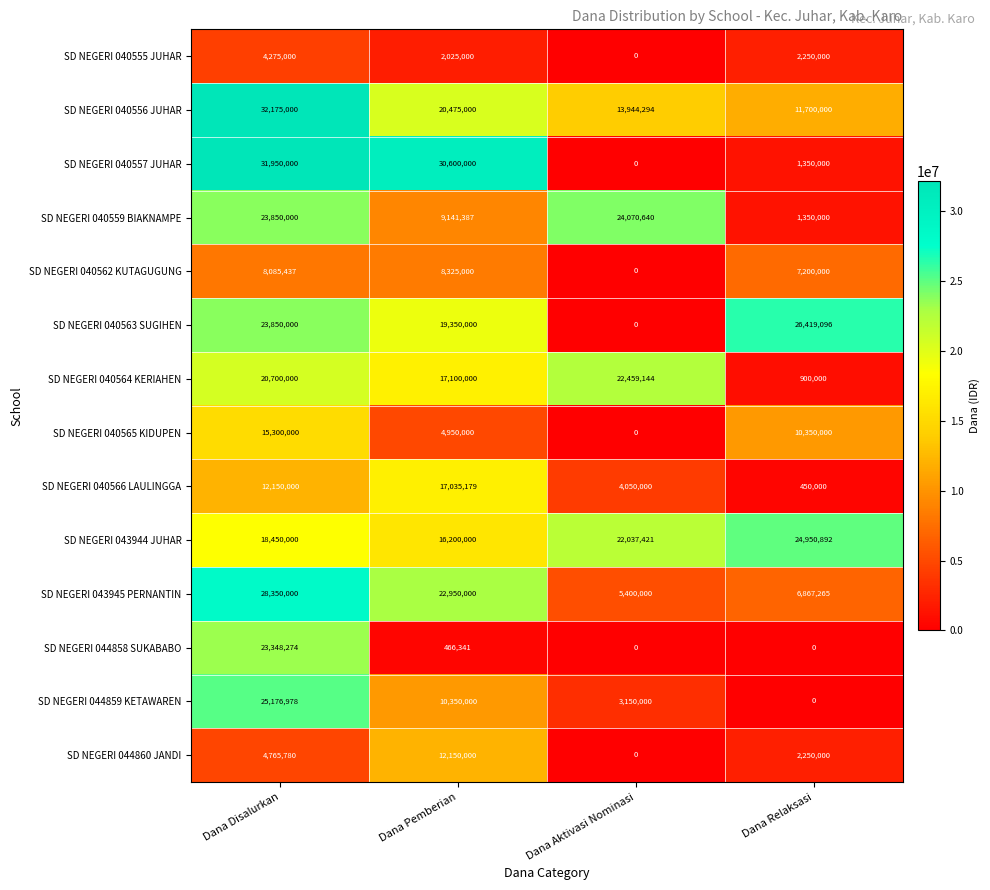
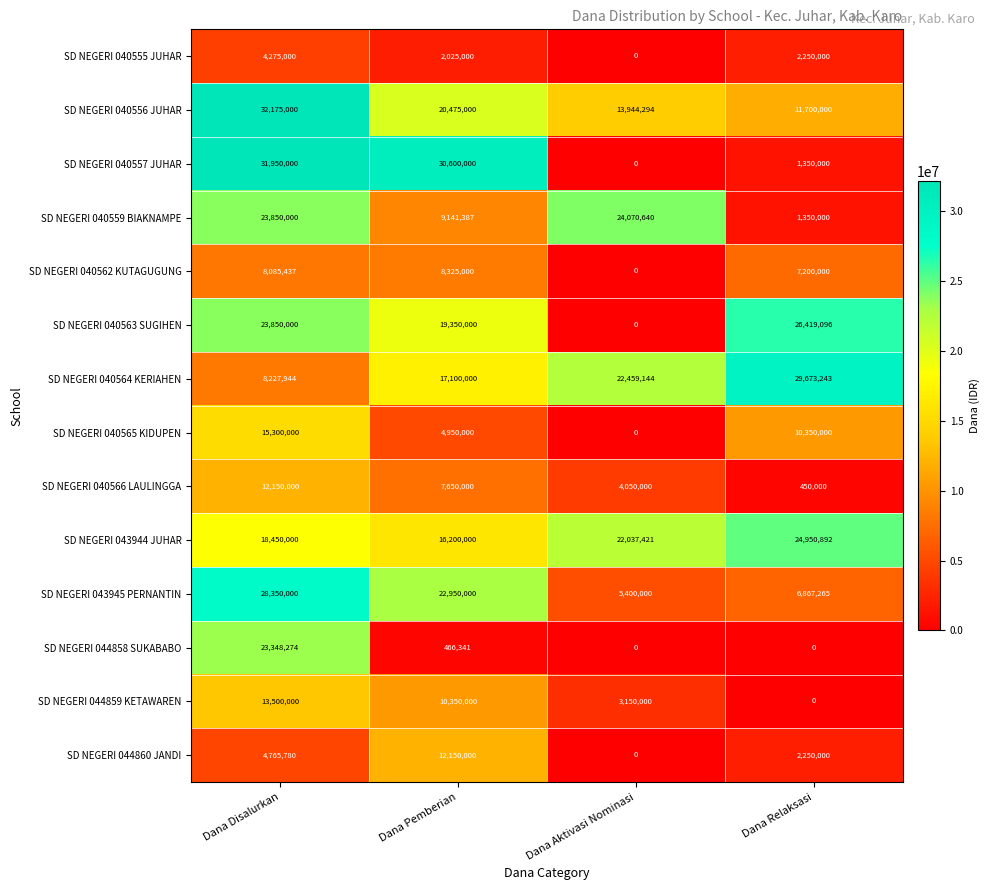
  {
    "SD NEGERI 040555 JUHAR": {
      "Dana Disalurkan": "4,275,000",
      "Dana Pemberian": "2,025,000",
      "Dana Aktivasi Nominasi": "0",
      "Dana Relaksasi": "2,250,000"
    },
    "SD NEGERI 040556 JUHAR": {
      "Dana Disalurkan": "32,175,000",
      "Dana Pemberian": "20,475,000",
      "Dana Aktivasi Nominasi": "13,944,294",
      "Dana Relaksasi": "11,700,000"
    },
    "SD NEGERI 040557 JUHAR": {
      "Dana Disalurkan": "31,950,000",
      "Dana Pemberian": "30,600,000",
      "Dana Aktivasi Nominasi": "0",
      "Dana Relaksasi": "1,350,000"
    },
    "SD NEGERI 040559 BIAKNAMPE": {
      "Dana Disalurkan": "23,850,000",
      "Dana Pemberian": "9,141,387",
      "Dana Aktivasi Nominasi": "24,070,640",
      "Dana Relaksasi": "1,350,000"
    },
    "SD NEGERI 040562 KUTAGUGUNG": {
      "Dana Disalurkan": "8,085,437",
      "Dana Pemberian": "8,325,000",
      "Dana Aktivasi Nominasi": "0",
      "Dana Relaksasi": "7,200,000"
    },
    "SD NEGERI 040563 SUGIHEN": {
      "Dana Disalurkan": "23,850,000",
      "Dana Pemberian": "19,350,000",
      "Dana Aktivasi Nominasi": "0",
      "Dana Relaksasi": "26,419,096"
    },
    "SD NEGERI 040564 KERIAHEN": {
-     "Dana Disalurkan": "20,700,000",
+     "Dana Disalurkan": "8,227,944",
      "Dana Pemberian": "17,100,000",
      "Dana Aktivasi Nominasi": "22,459,144",
-     "Dana Relaksasi": "900,000"
+     "Dana Relaksasi": "29,673,243"
    },
    "SD NEGERI 040565 KIDUPEN": {
      "Dana Disalurkan": "15,300,000",
      "Dana Pemberian": "4,950,000",
      "Dana Aktivasi Nominasi": "0",
      "Dana Relaksasi": "10,350,000"
    },
    "SD NEGERI 040566 LAULINGGA": {
      "Dana Disalurkan": "12,150,000",
-     "Dana Pemberian": "17,035,179",
+     "Dana Pemberian": "7,650,000",
      "Dana Aktivasi Nominasi": "4,050,000",
      "Dana Relaksasi": "450,000"
    },
    "SD NEGERI 043944 JUHAR": {
      "Dana Disalurkan": "18,450,000",
      "Dana Pemberian": "16,200,000",
      "Dana Aktivasi Nominasi": "22,037,421",
      "Dana Relaksasi": "24,950,892"
    },
    "SD NEGERI 043945 PERNANTIN": {
      "Dana Disalurkan": "28,350,000",
      "Dana Pemberian": "22,950,000",
      "Dana Aktivasi Nominasi": "5,400,000",
      "Dana Relaksasi": "6,867,265"
    },
    "SD NEGERI 044858 SUKABABO": {
      "Dana Disalurkan": "23,348,274",
      "Dana Pemberian": "466,341",
      "Dana Aktivasi Nominasi": "0",
      "Dana Relaksasi": "0"
    },
    "SD NEGERI 044859 KETAWAREN": {
-     "Dana Disalurkan": "25,176,978",
+     "Dana Disalurkan": "13,500,000",
      "Dana Pemberian": "10,350,000",
      "Dana Aktivasi Nominasi": "3,150,000",
      "Dana Relaksasi": "0"
    },
    "SD NEGERI 044860 JANDI": {
      "Dana Disalurkan": "4,765,780",
      "Dana Pemberian": "12,150,000",
      "Dana Aktivasi Nominasi": "0",
      "Dana Relaksasi": "2,250,000"
    }
  }
